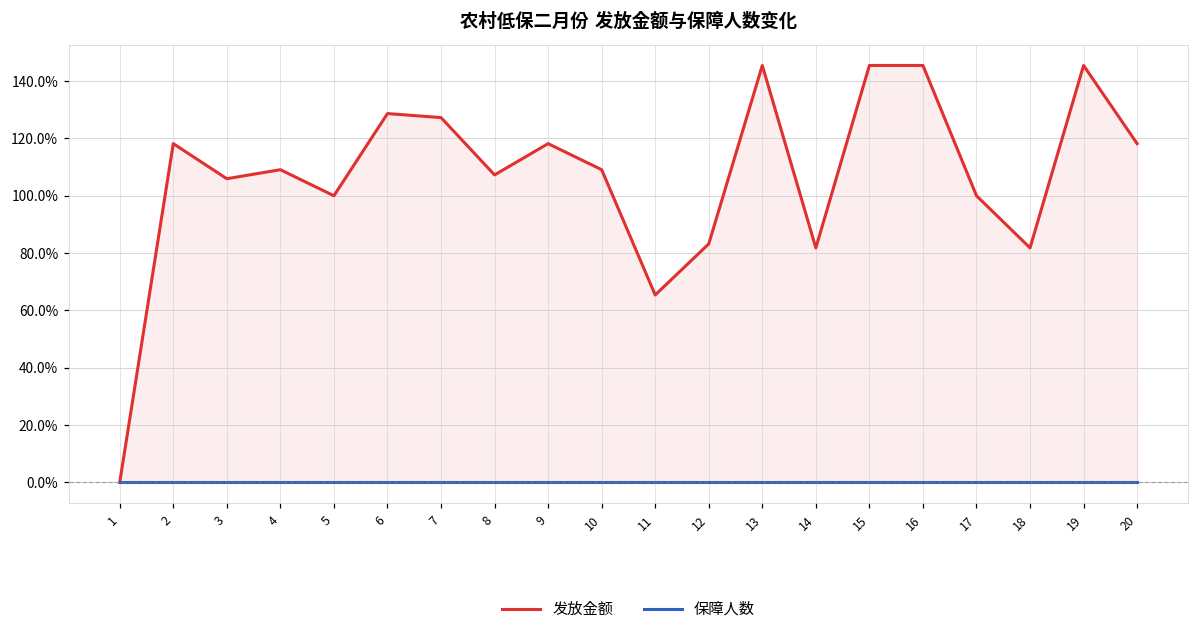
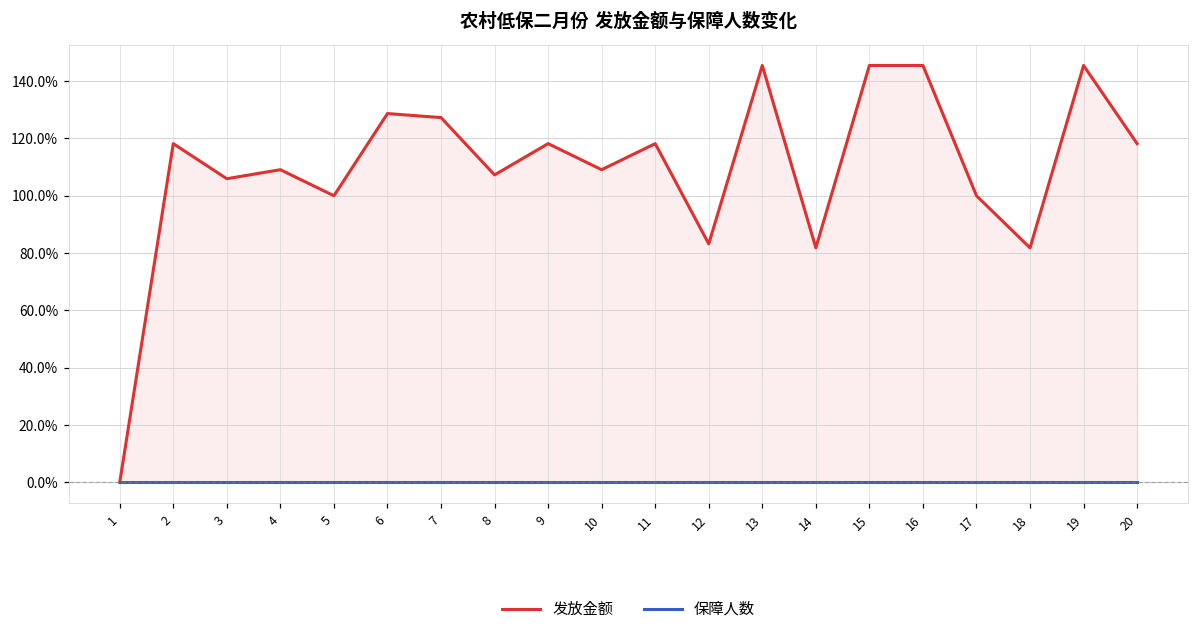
  {
    "发放金额": {
      "2": "118%",
      "3": "106%",
      "4": "109%",
      "5": "100%",
      "6": "129%",
      "7": "127%",
      "8": "107%",
      "9": "118%",
      "10": "109%",
-     "11": "65%",
+     "11": "118%",
      "12": "83%",
      "13": "145%",
      "14": "82%",
      "15": "145%",
      "16": "145%",
      "17": "100%",
      "18": "82%",
      "19": "145%",
      "20": "118%"
    },
    "保障人数": {
      "2": "0%",
      "3": "0%",
      "4": "0%",
      "5": "0%",
      "6": "0%",
      "7": "0%",
      "8": "0%",
      "9": "0%",
      "10": "0%",
      "11": "0%",
      "12": "0%",
      "13": "0%",
      "14": "0%",
      "15": "0%",
      "16": "0%",
      "17": "0%",
      "18": "0%",
      "19": "0%",
      "20": "0%"
    }
  }
